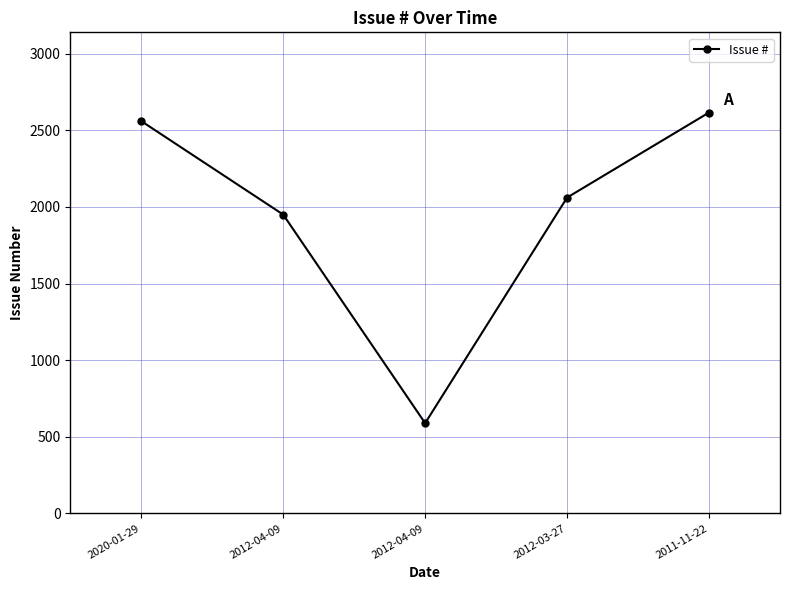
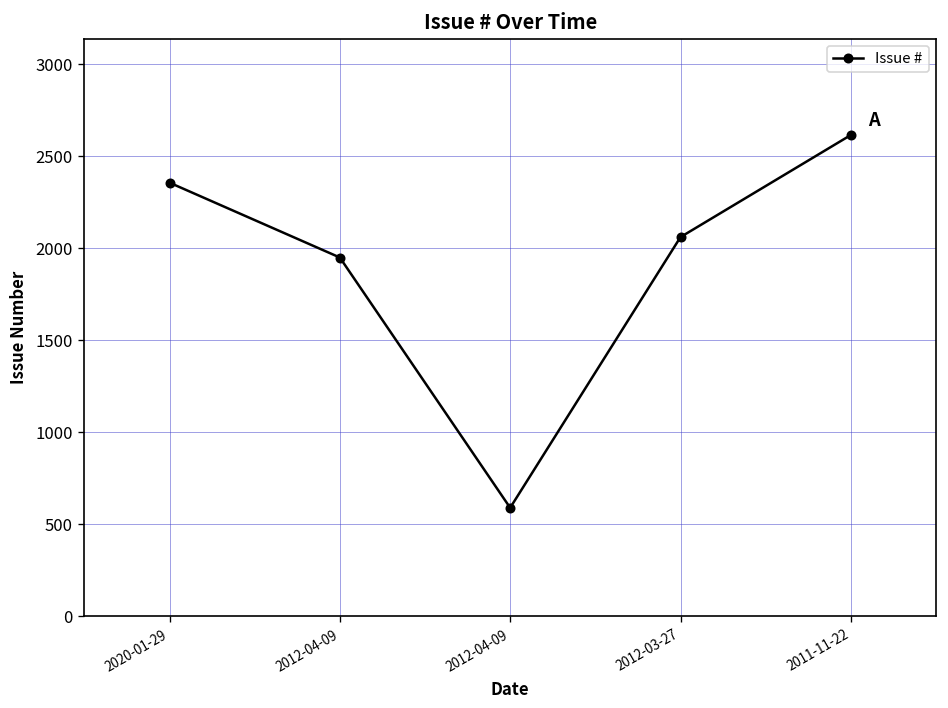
  {
-   "2020-01-29": 2560,
+   "2020-01-29": 2360,
    "2012-03-27": 2060,
    "2011-11-22": 2620
  }
